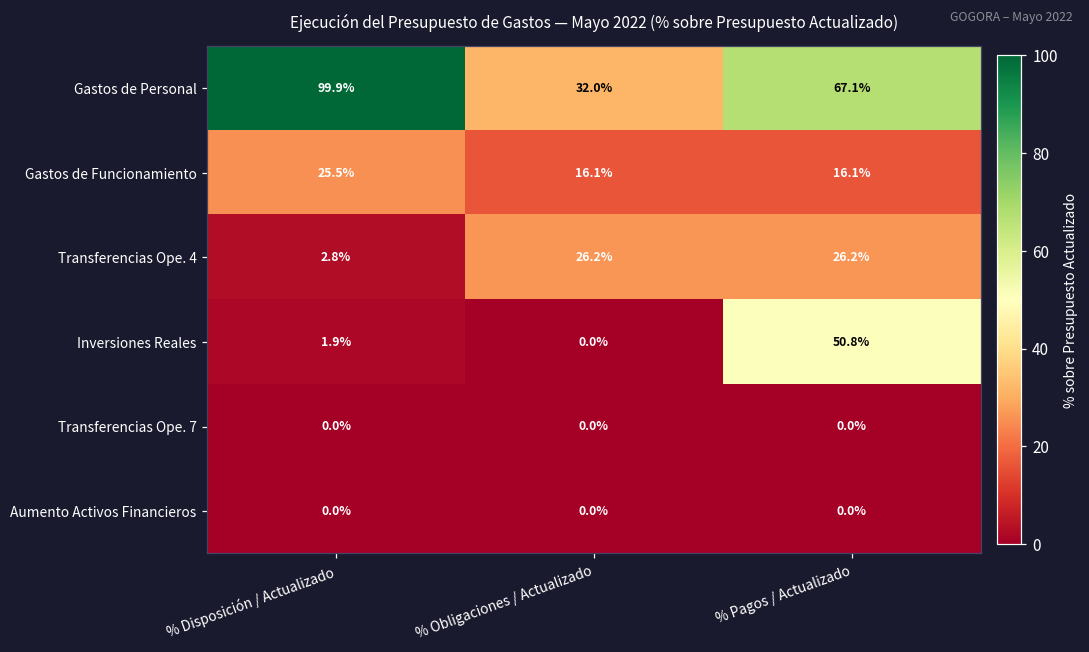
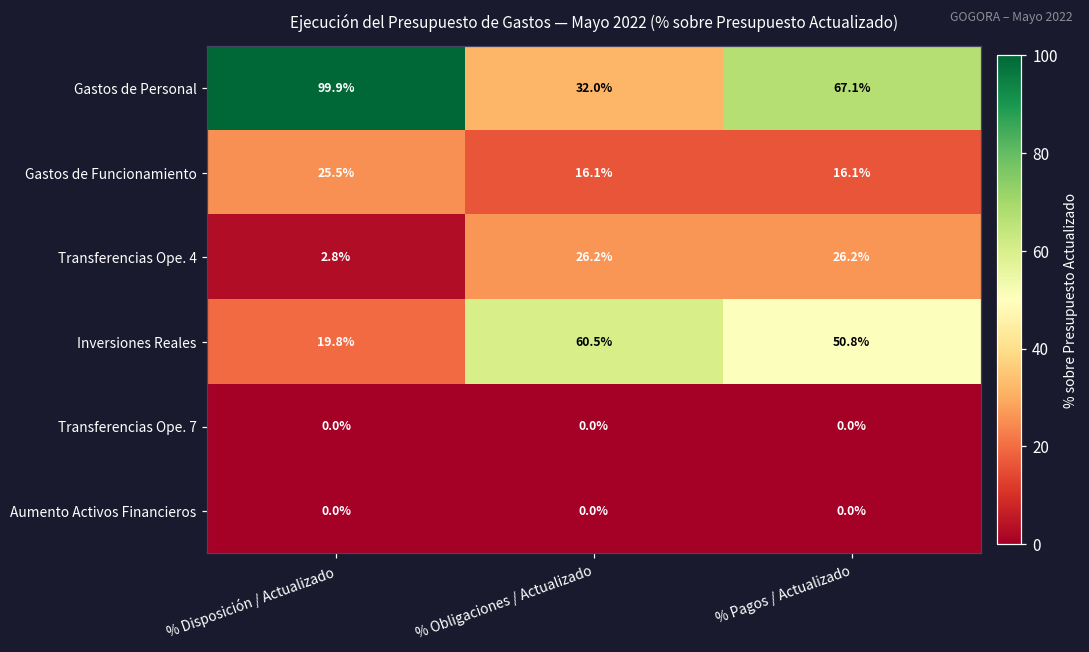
  {
    "Gastos de Personal": {
      "% Disposición / Actualizado": "99.9%",
      "% Obligaciones / Actualizado": "32.0%",
      "% Pagos / Actualizado": "67.1%"
    },
    "Gastos de Funcionamiento": {
      "% Disposición / Actualizado": "25.5%",
      "% Obligaciones / Actualizado": "16.1%",
      "% Pagos / Actualizado": "16.1%"
    },
    "Transferencias Ope. 4": {
      "% Disposición / Actualizado": "2.8%",
      "% Obligaciones / Actualizado": "26.2%",
      "% Pagos / Actualizado": "26.2%"
    },
    "Inversiones Reales": {
-     "% Disposición / Actualizado": "1.9%",
-     "% Obligaciones / Actualizado": "0.0%",
+     "% Disposición / Actualizado": "19.8%",
+     "% Obligaciones / Actualizado": "60.5%",
      "% Pagos / Actualizado": "50.8%"
    },
    "Transferencias Ope. 7": {
      "% Disposición / Actualizado": "0.0%",
      "% Obligaciones / Actualizado": "0.0%",
      "% Pagos / Actualizado": "0.0%"
    },
    "Aumento Activos Financieros": {
      "% Disposición / Actualizado": "0.0%",
      "% Obligaciones / Actualizado": "0.0%",
      "% Pagos / Actualizado": "0.0%"
    }
  }
